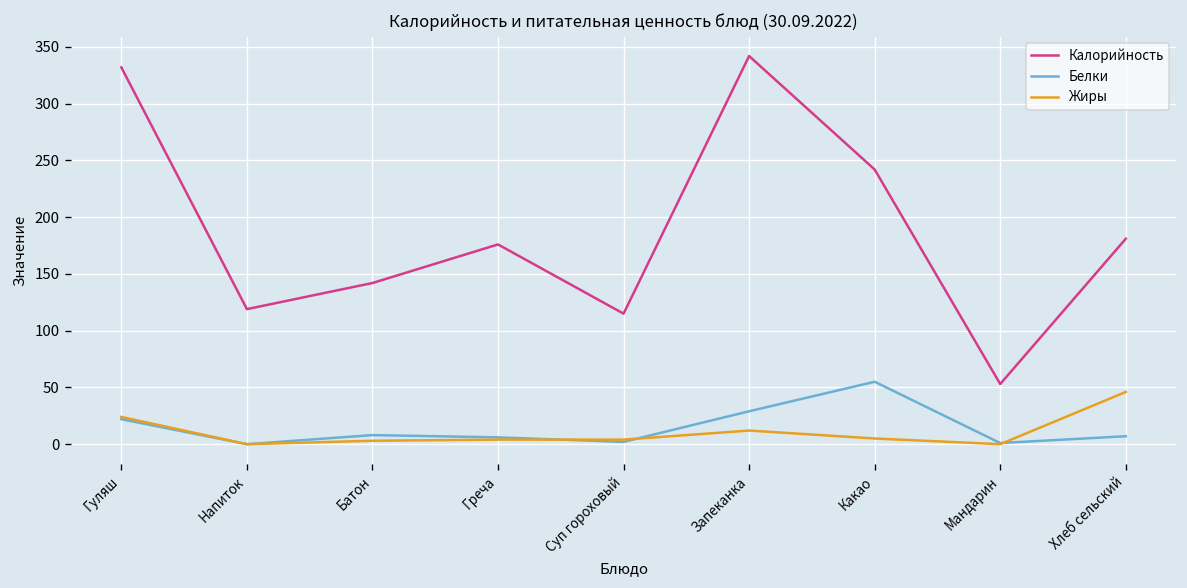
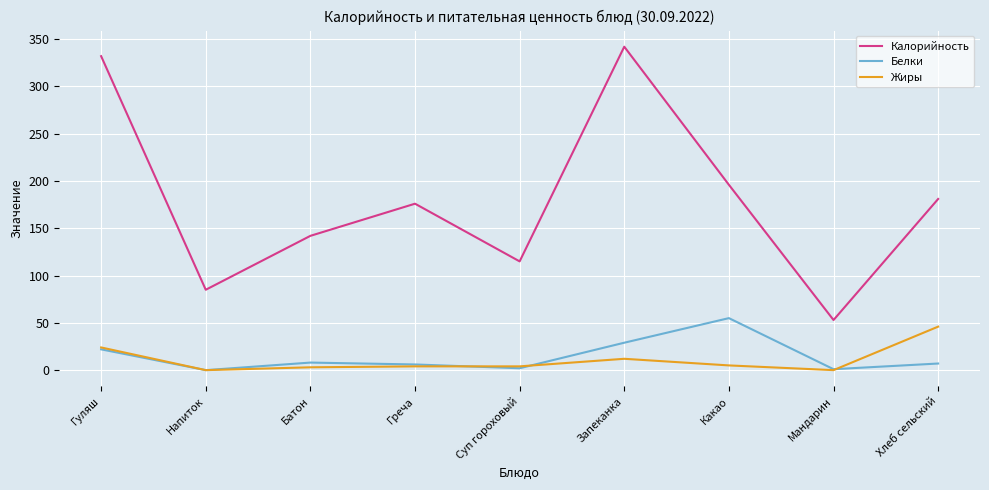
  {
    "Калорийность": {
      "Гуляш": 330,
-     "Напиток": 120,
+     "Напиток": 90,
      "Батон": 140,
      "Греча": 180,
      "Суп гороховый": 120,
      "Запеканка": 340,
-     "Какао": 240,
+     "Какао": 200,
      "Мандарин": 50,
      "Хлеб сельский": 180
    },
    "Белки": {
      "Батон": 10,
      "Запеканка": 30,
      "Какао": 60,
      "Хлеб сельский": 10
    },
    "Жиры": {
      "Батон": 0,
      "Запеканка": 10,
      "Какао": 10,
      "Хлеб сельский": 50
    }
  }
